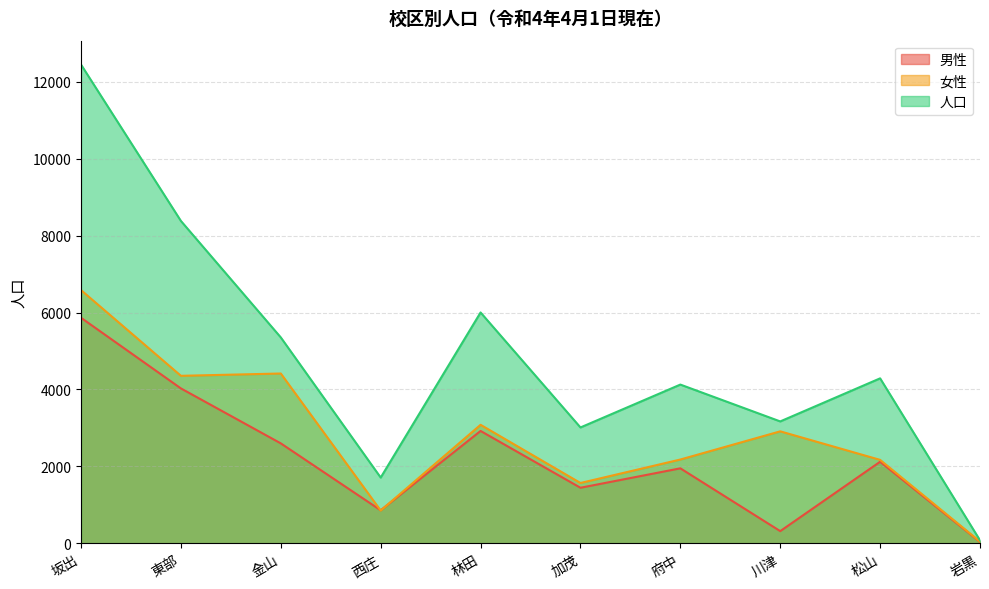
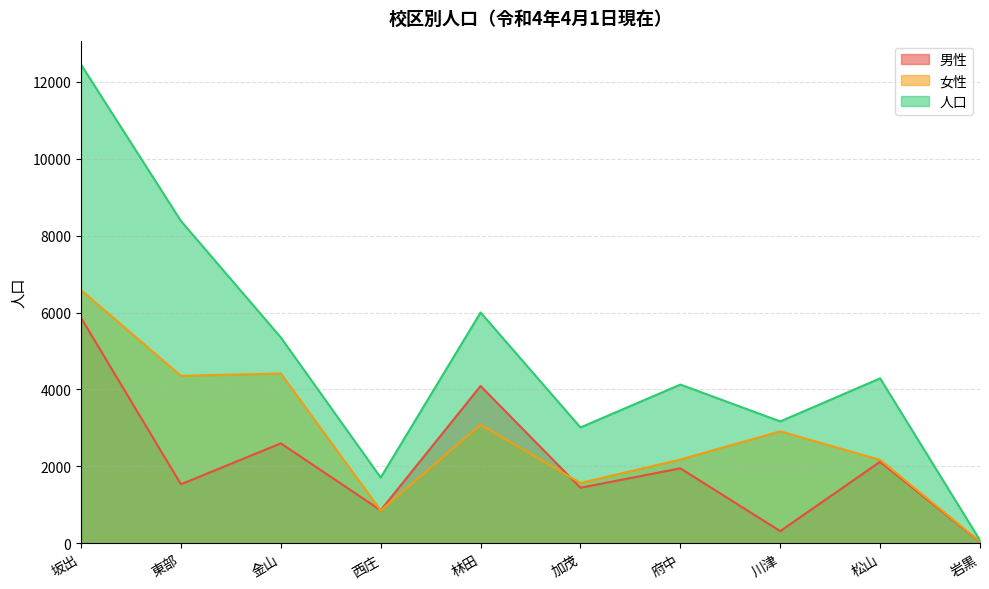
  {
    "男性": {
      "坂出": 5900,
-     "東部": 4000,
+     "東部": 1500,
      "金山": 2600,
-     "林田": 2900,
+     "林田": 4100,
      "加茂": 1400,
      "府中": 1900,
      "川津": 300
    },
    "女性": {
      "坂出": 6600,
      "東部": 4400,
      "金山": 4400,
      "林田": 3100,
      "加茂": 1600,
      "府中": 2200,
      "川津": 2900
    },
    "人口": {
      "坂出": 12400,
      "東部": 8400,
      "金山": 5400,
      "西庄": 1700,
      "林田": 6000,
      "加茂": 3000,
      "府中": 4100,
      "川津": 3200,
      "松山": 4300
    }
  }
